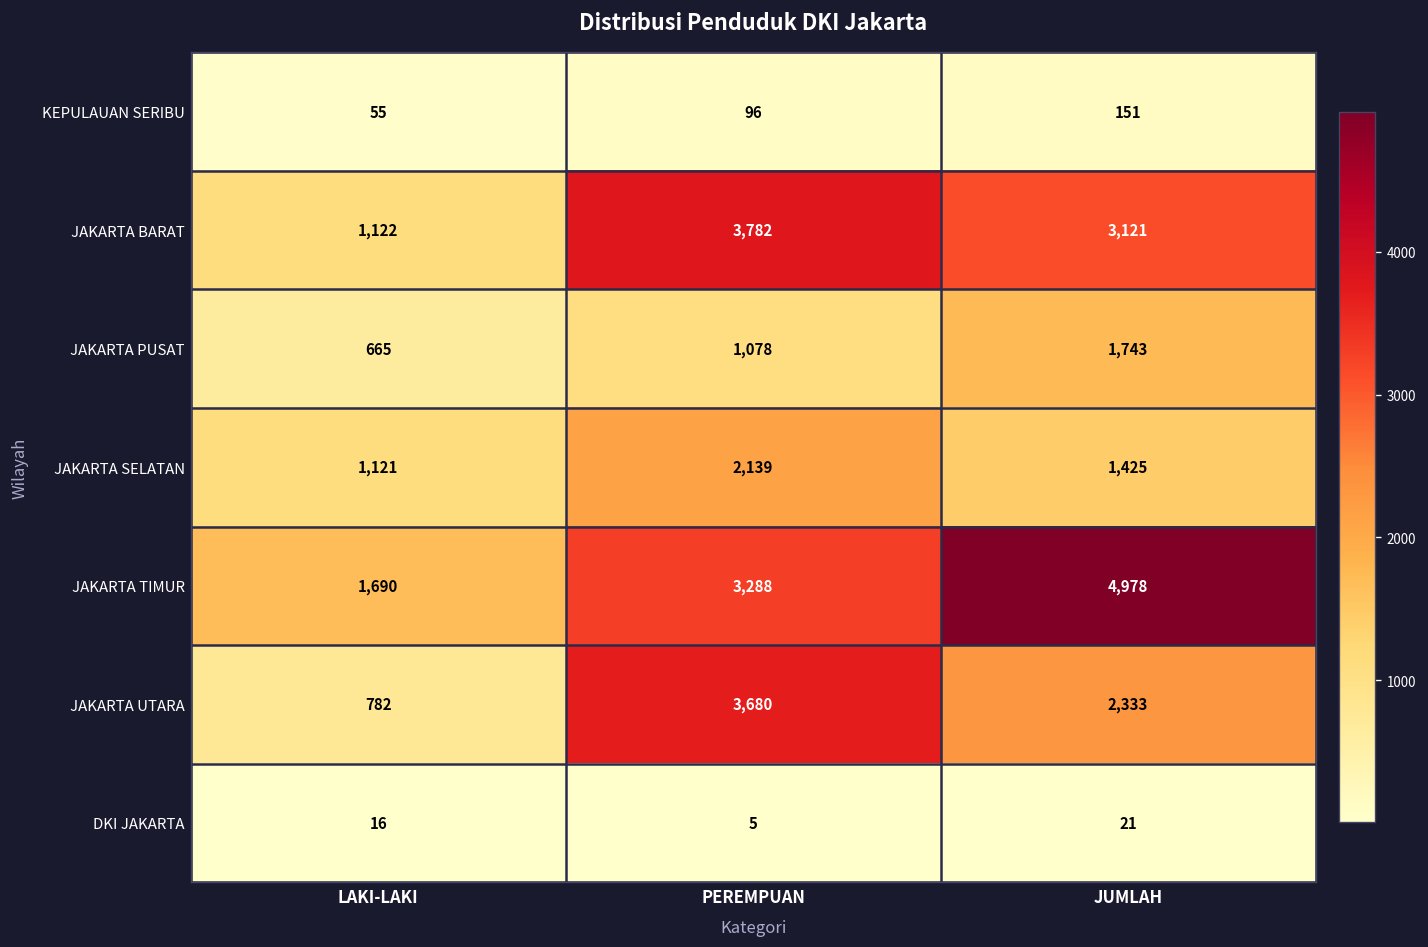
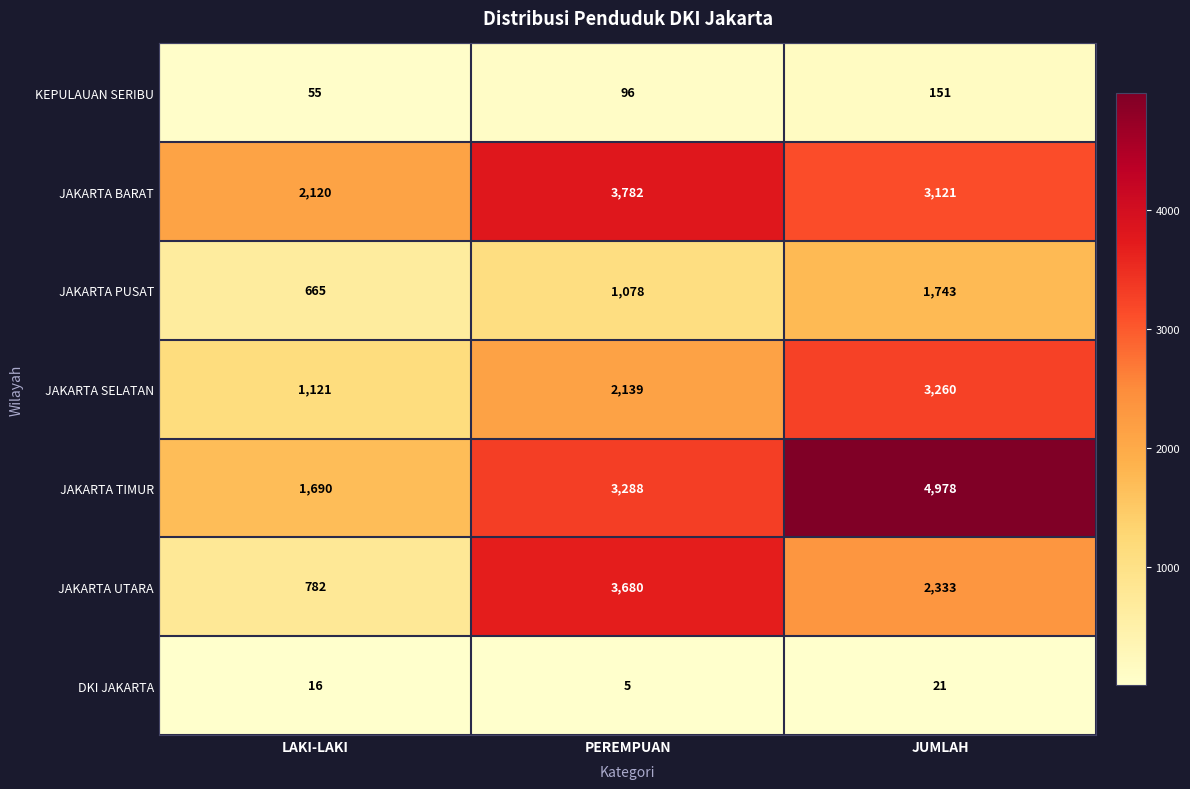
  {
    "KEPULAUAN SERIBU": {
      "LAKI-LAKI": "55",
      "PEREMPUAN": "96",
      "JUMLAH": "151"
    },
    "JAKARTA BARAT": {
-     "LAKI-LAKI": "1,122",
+     "LAKI-LAKI": "2,120",
      "PEREMPUAN": "3,782",
      "JUMLAH": "3,121"
    },
    "JAKARTA PUSAT": {
      "LAKI-LAKI": "665",
      "PEREMPUAN": "1,078",
      "JUMLAH": "1,743"
    },
    "JAKARTA SELATAN": {
      "LAKI-LAKI": "1,121",
      "PEREMPUAN": "2,139",
-     "JUMLAH": "1,425"
+     "JUMLAH": "3,260"
    },
    "JAKARTA TIMUR": {
      "LAKI-LAKI": "1,690",
      "PEREMPUAN": "3,288",
      "JUMLAH": "4,978"
    },
    "JAKARTA UTARA": {
      "LAKI-LAKI": "782",
      "PEREMPUAN": "3,680",
      "JUMLAH": "2,333"
    },
    "DKI JAKARTA": {
      "LAKI-LAKI": "16",
      "PEREMPUAN": "5",
      "JUMLAH": "21"
    }
  }
